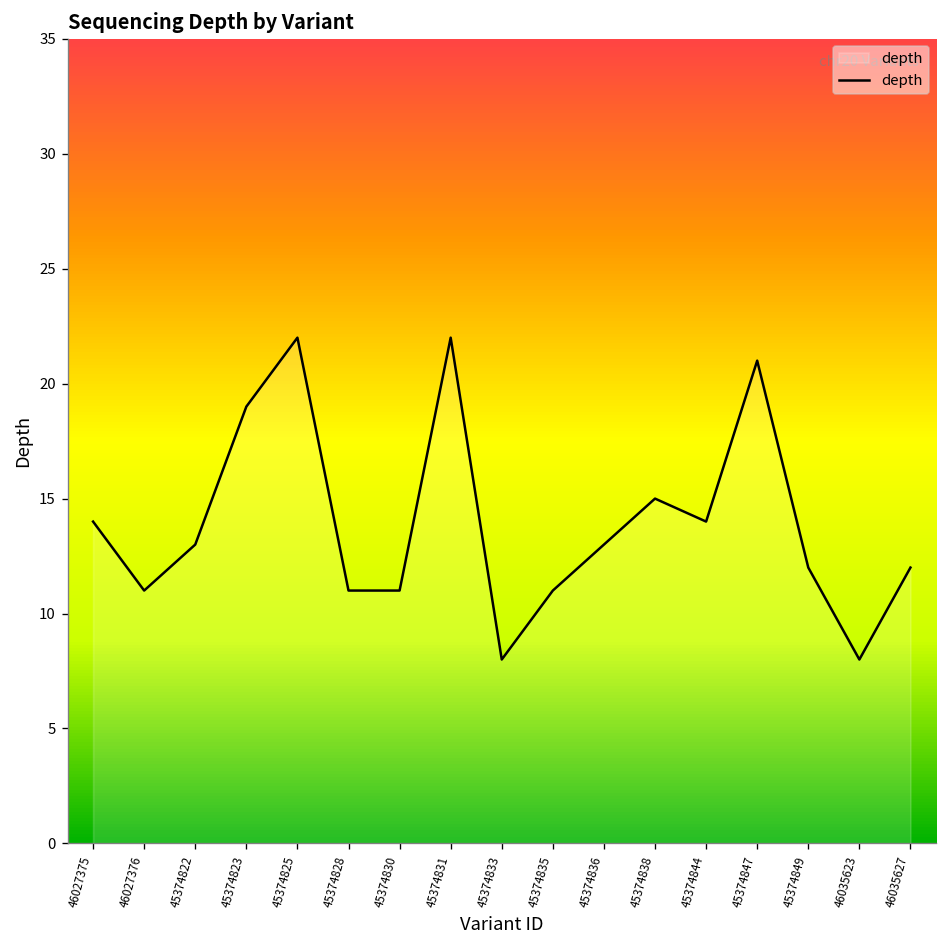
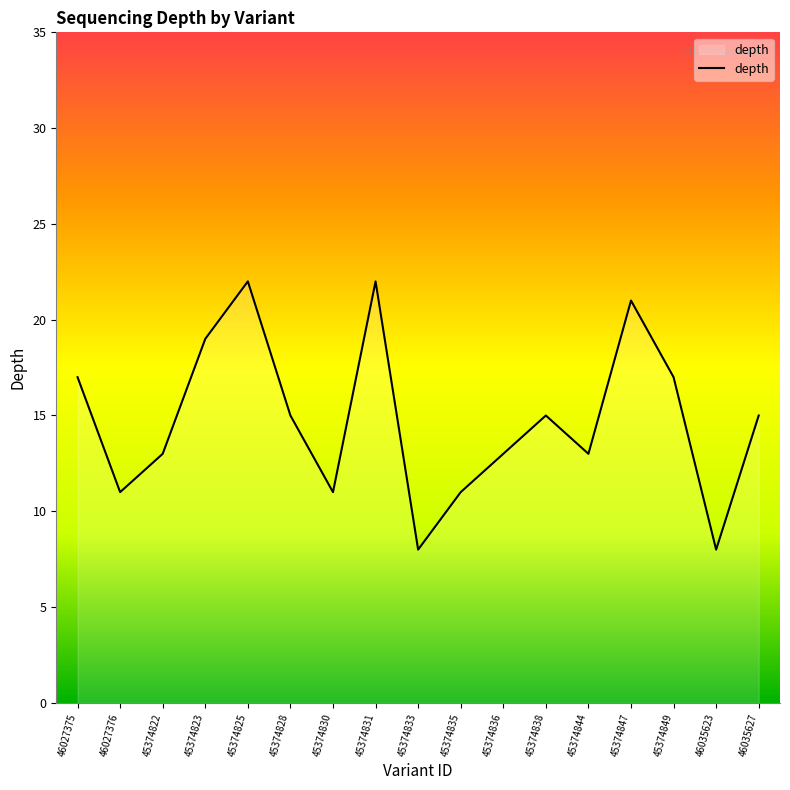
  {
-   "46027375": 14,
+   "46027375": 17,
    "46027376": 11,
    "45374822": 13,
    "45374823": 19,
    "45374825": 22,
-   "45374828": 11,
+   "45374828": 15,
    "45374830": 11,
    "45374831": 22,
    "45374833": 8,
    "45374835": 11,
    "45374836": 13,
    "45374838": 15,
-   "45374844": 14,
+   "45374844": 13,
    "45374847": 21,
-   "45374849": 12,
+   "45374849": 17,
    "46035623": 8,
-   "46035627": 12
+   "46035627": 15
  }
